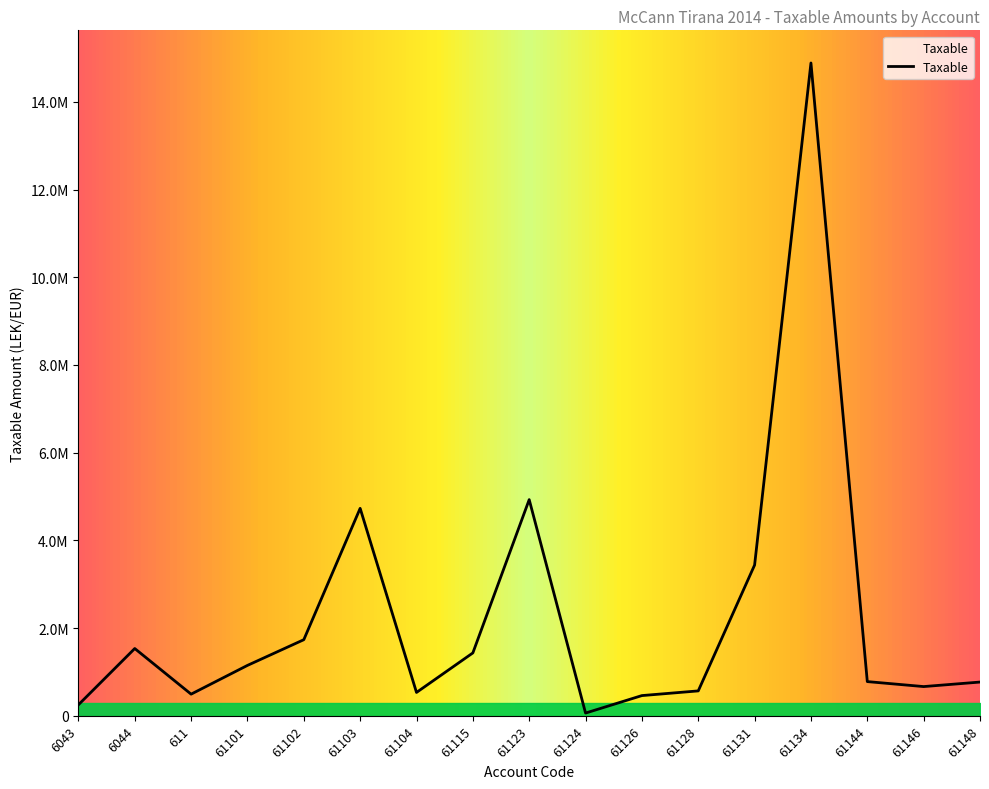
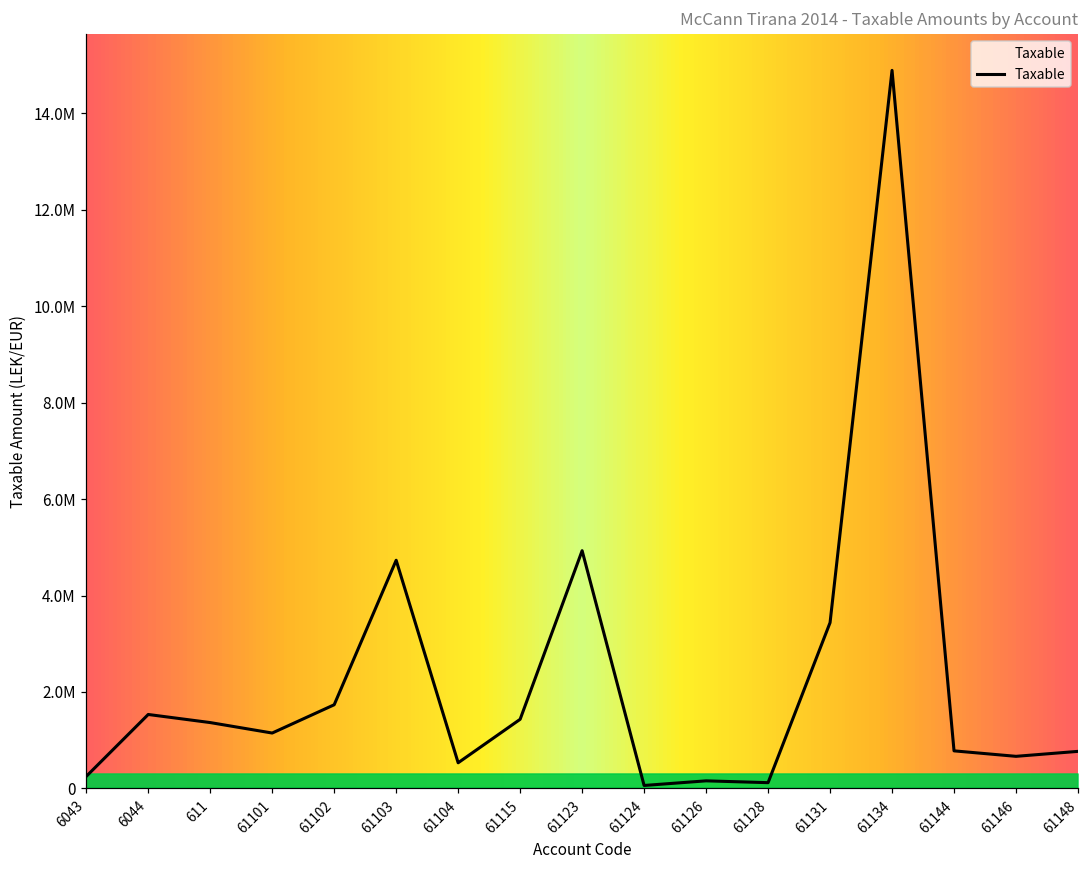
  {
    "Taxable": {
      "6044": 1500000,
-     "611": 500000,
+     "611": 1400000,
      "61101": 1100000,
      "61102": 1700000,
      "61103": 4700000,
      "61104": 500000,
      "61115": 1400000,
      "61123": 4900000,
      "61124": 100000,
-     "61126": 500000,
-     "61128": 600000,
+     "61126": 200000,
+     "61128": 100000,
      "61131": 3400000,
      "61134": 14900000,
      "61144": 800000,
      "61146": 700000,
      "61148": 800000
    }
  }
